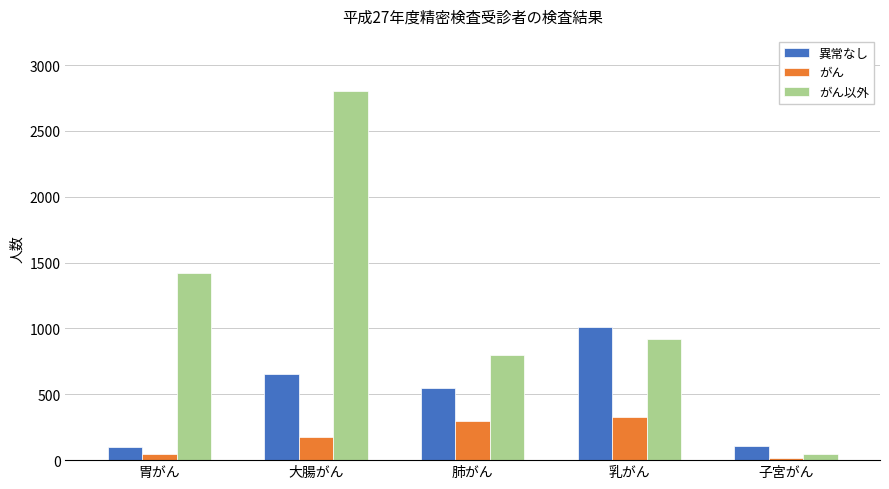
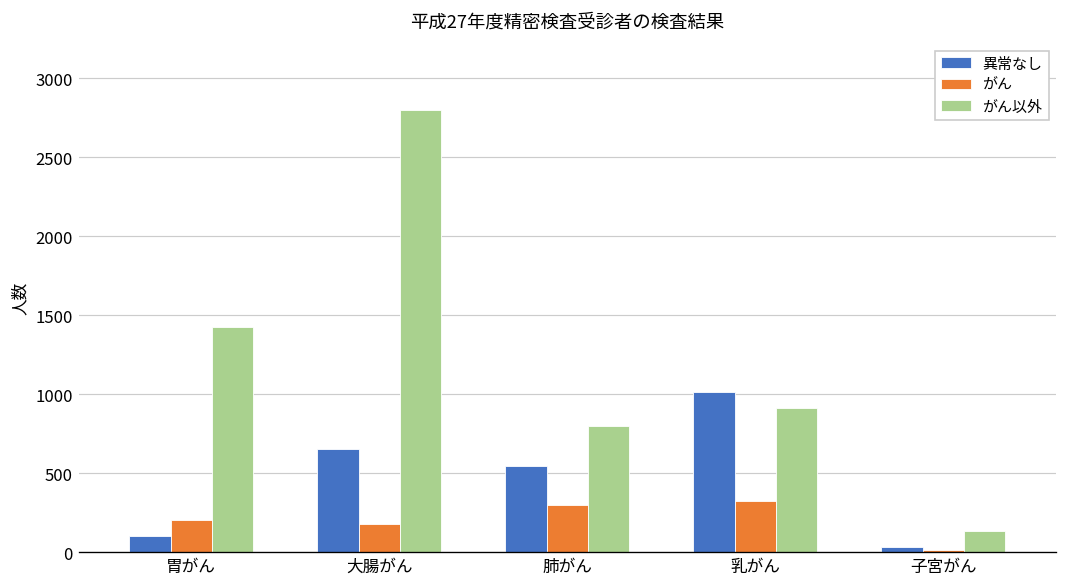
  {
    "異常なし": {
      "胃がん": 100,
      "大腸がん": 650,
      "肺がん": 550,
      "乳がん": 1010,
-     "子宮がん": 110
+     "子宮がん": 30
    },
    "がん": {
-     "胃がん": 50,
+     "胃がん": 210,
      "大腸がん": 180,
      "肺がん": 300,
      "乳がん": 330
    },
    "がん以外": {
      "胃がん": 1420,
      "大腸がん": 2800,
      "肺がん": 800,
      "乳がん": 920,
-     "子宮がん": 50
+     "子宮がん": 140
    }
  }
